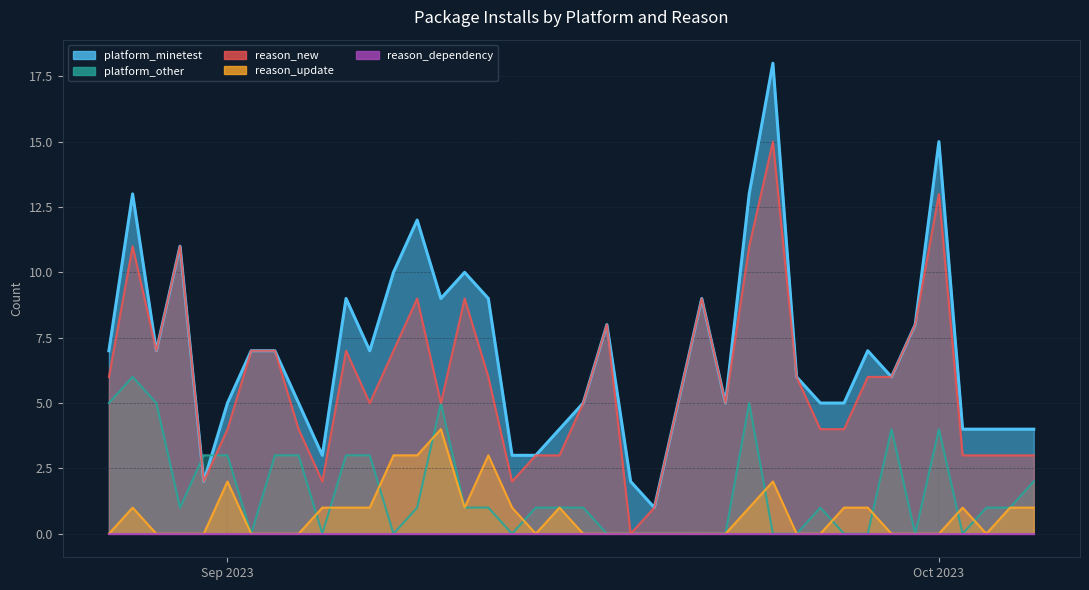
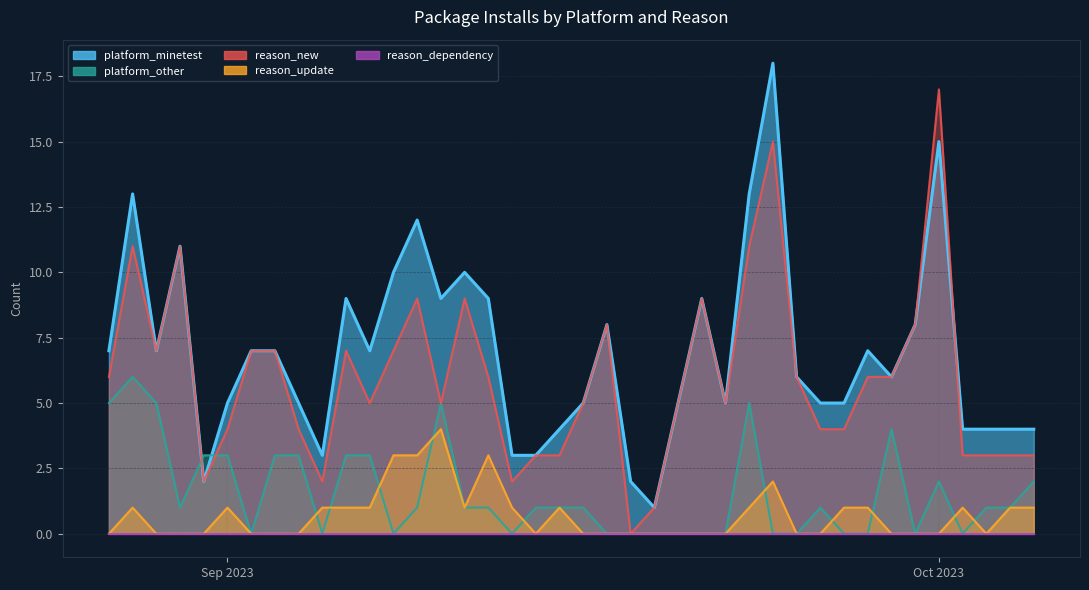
  {
    "platform_minetest": {
      "Sep 2023": 5,
      "Oct 2023": 15
    },
    "platform_other": {
      "Sep 2023": 3,
-     "Oct 2023": 4
+     "Oct 2023": 2
    },
    "reason_new": {
      "Sep 2023": 4,
-     "Oct 2023": 13
+     "Oct 2023": 17
    },
    "reason_update": {
-     "Sep 2023": 2
+     "Sep 2023": 1
    },
    "reason_dependency": {
      "Sep 2023": 0
    }
  }
